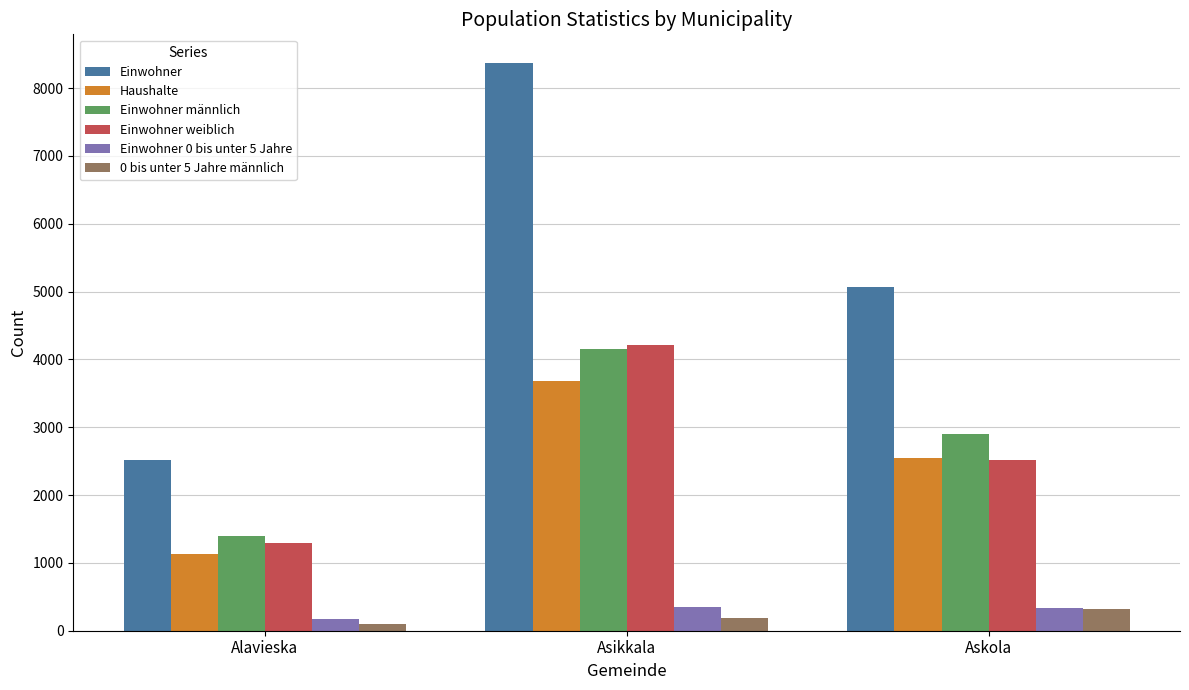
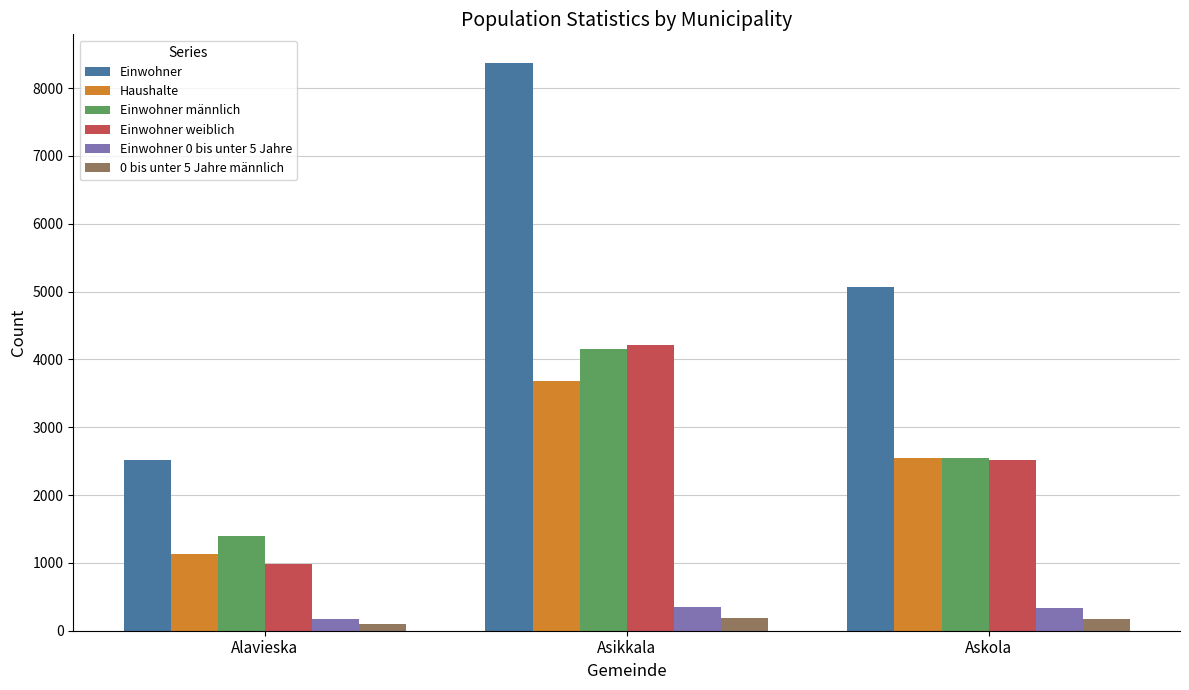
  {
    "Einwohner": {
      "Alavieska": 2500,
      "Asikkala": 8400,
      "Askola": 5100
    },
    "Haushalte": {
      "Alavieska": 1100,
      "Asikkala": 3700,
      "Askola": 2500
    },
    "Einwohner männlich": {
      "Alavieska": 1400,
      "Asikkala": 4200,
-     "Askola": 2900
+     "Askola": 2500
    },
    "Einwohner weiblich": {
-     "Alavieska": 1300,
+     "Alavieska": 1000,
      "Asikkala": 4200,
      "Askola": 2500
    },
    "Einwohner 0 bis unter 5 Jahre": {
      "Alavieska": 200,
      "Asikkala": 400,
      "Askola": 300
    },
    "0 bis unter 5 Jahre männlich": {
      "Alavieska": 100,
      "Asikkala": 200,
-     "Askola": 300
+     "Askola": 200
    }
  }
